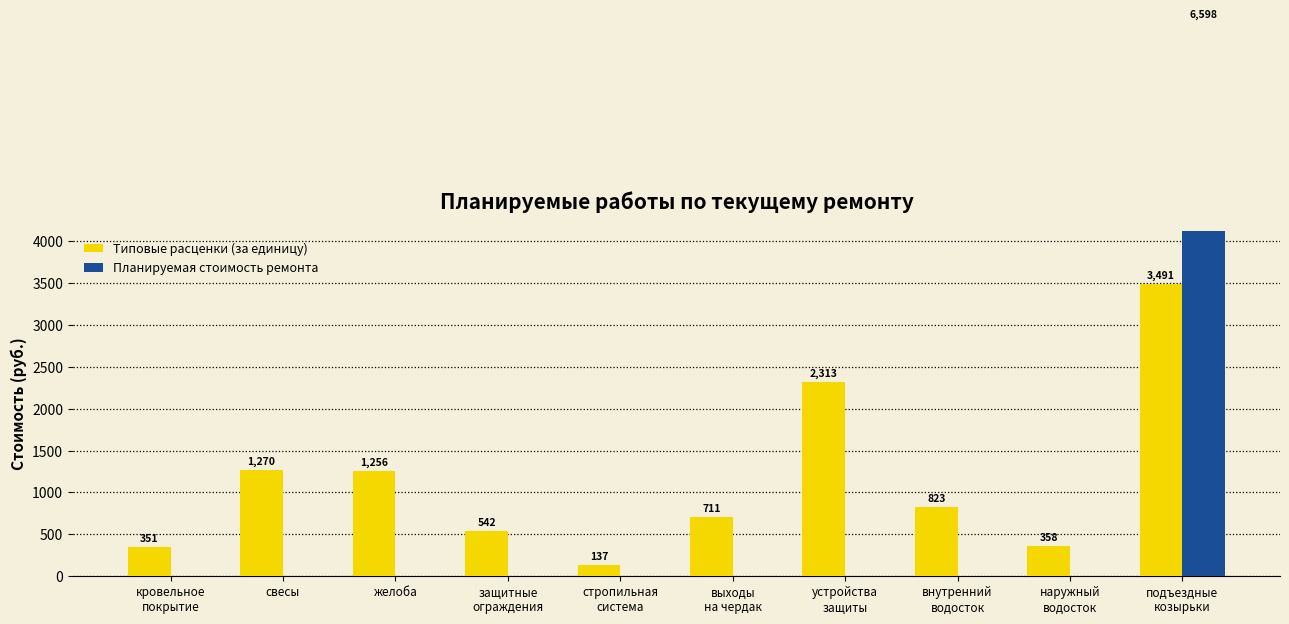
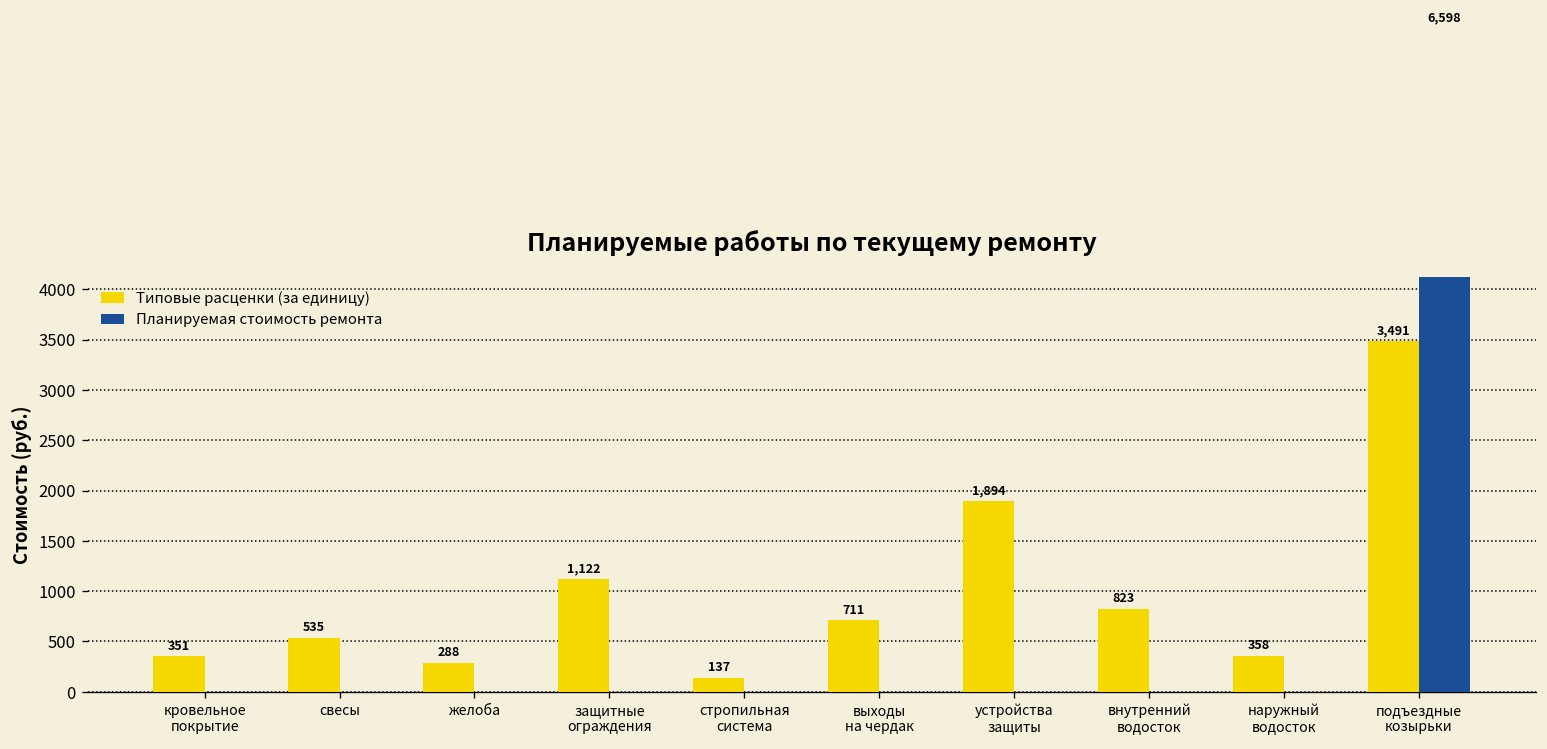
  {
    "Типовые расценки (за единицу)": {
      "кровельное покрытие": "351",
-     "свесы": "1,270",
-     "желоба": "1,256",
-     "защитные ограждения": "542",
+     "свесы": "535",
+     "желоба": "288",
+     "защитные ограждения": "1,122",
      "стропильная система": "137",
      "выходы на чердак": "711",
-     "устройства защиты": "2,313",
+     "устройства защиты": "1,894",
      "внутренний водосток": "823",
      "наружный водосток": "358",
      "подъездные козырьки": "3,491"
    },
    "Планируемая стоимость ремонта": {
      "кровельное покрытие": "0",
      "свесы": "0",
      "желоба": "0",
      "защитные ограждения": "0",
      "стропильная система": "0",
      "выходы на чердак": "0",
      "устройства защиты": "0",
      "внутренний водосток": "0",
      "наружный водосток": "0"
    }
  }
